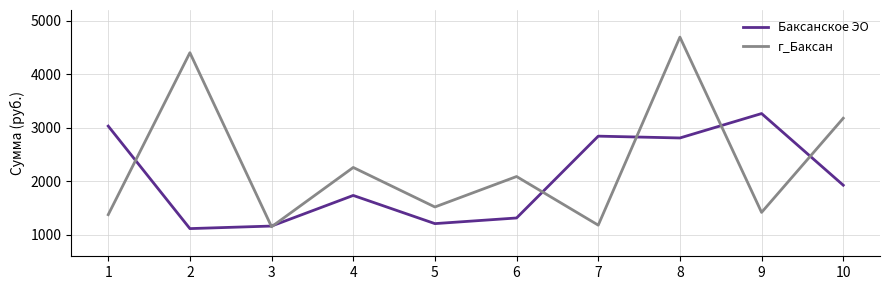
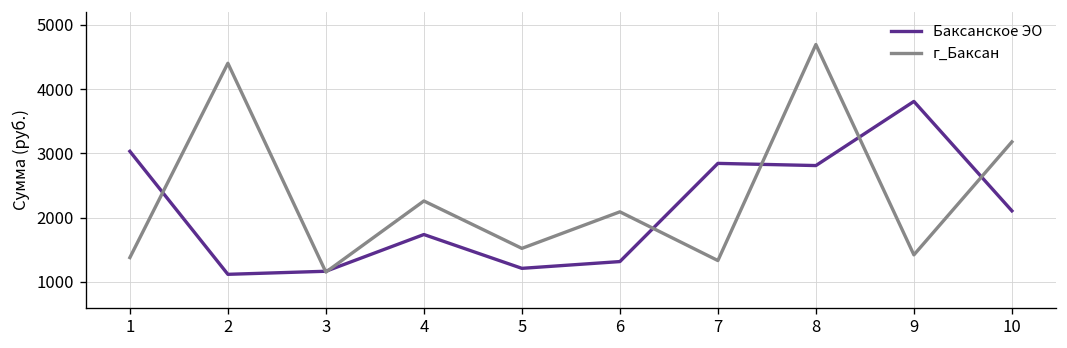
  {
    "Баксанское ЭО": {
      "1": 3000,
      "2": 1100,
      "4": 1700,
      "5": 1200,
      "6": 1300,
      "7": 2800,
      "8": 2800,
-     "9": 3300,
-     "10": 1900
+     "9": 3800,
+     "10": 2100
    },
    "г_Баксан": {
      "1": 1400,
      "2": 4400,
      "4": 2300,
      "5": 1500,
      "6": 2100,
-     "7": 1200,
+     "7": 1300,
      "8": 4700,
      "9": 1400,
      "10": 3200
    }
  }
